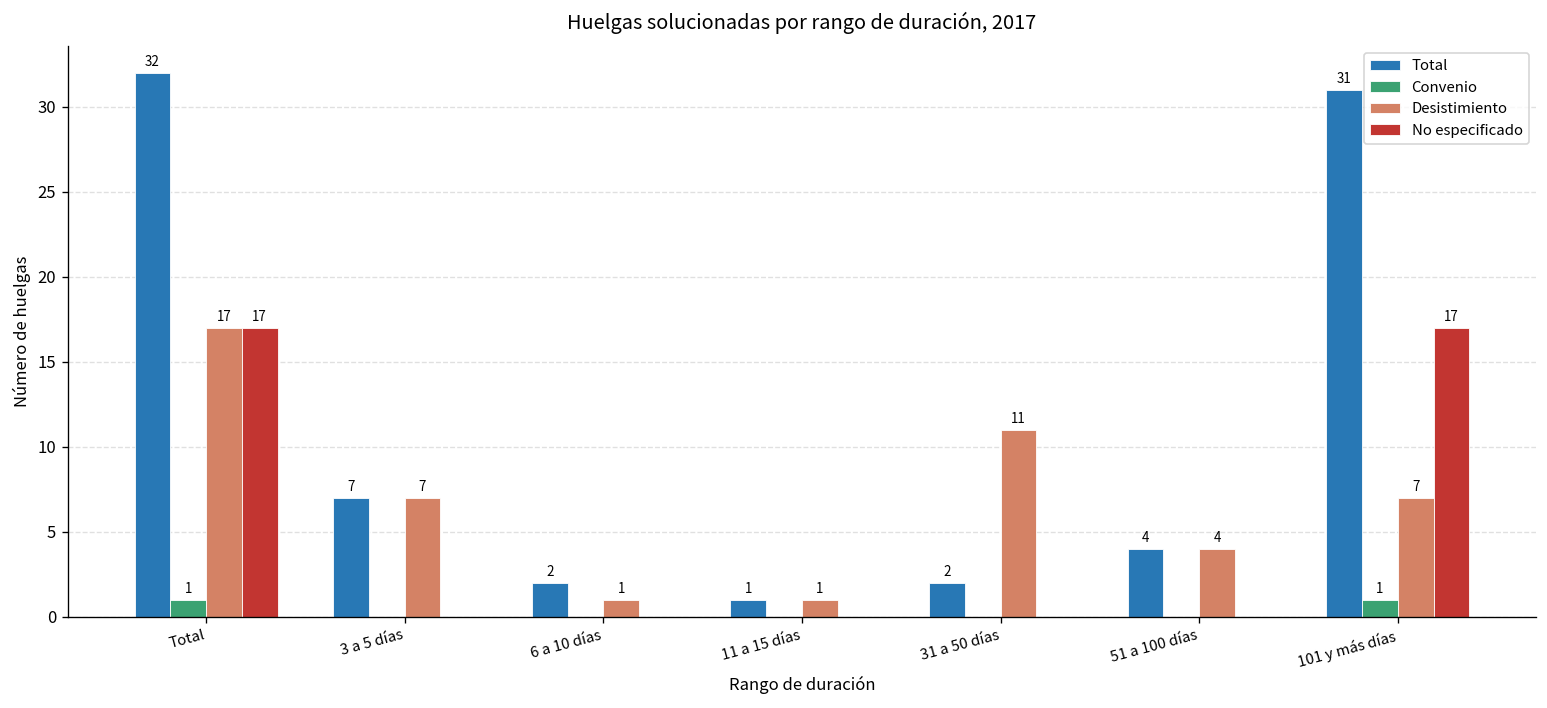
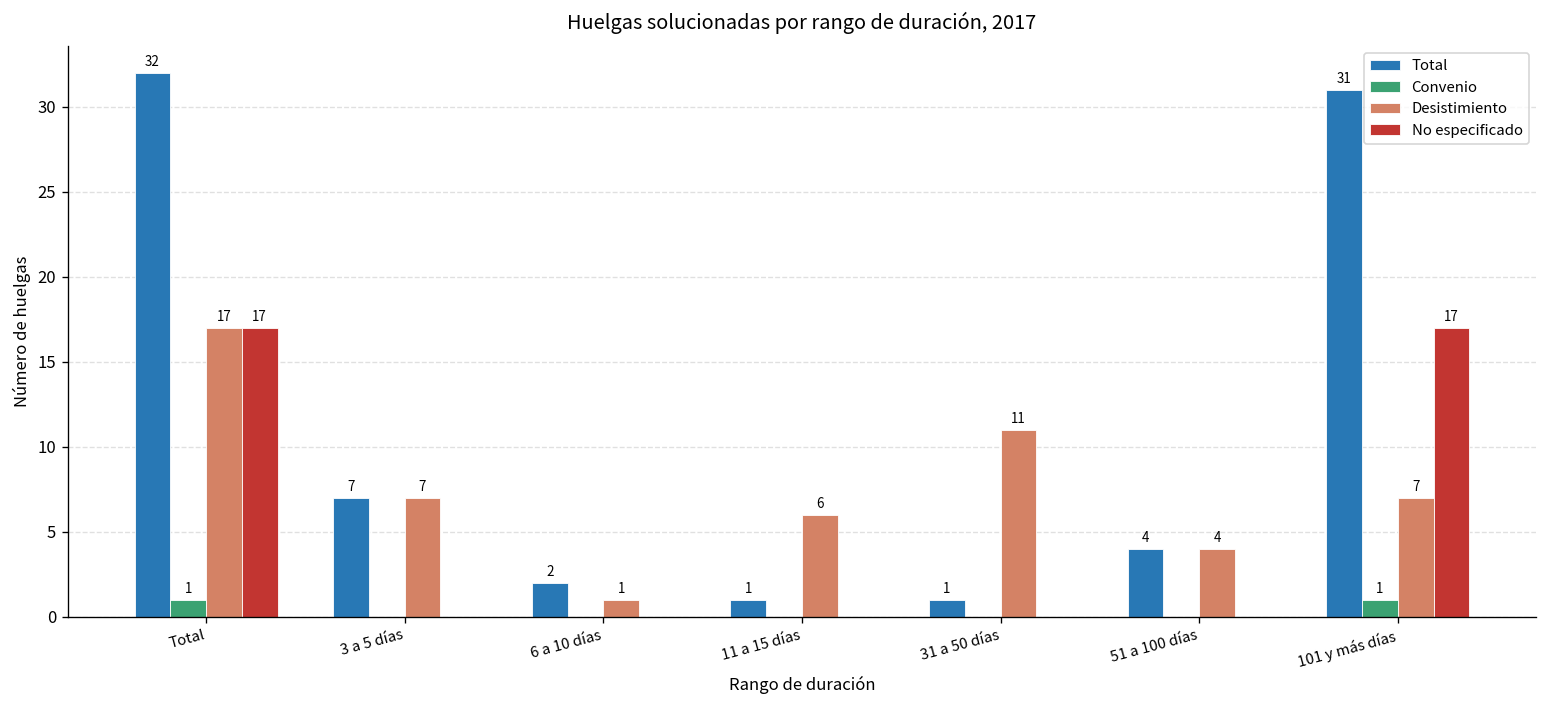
  {
    "Total": {
      "Total": 32,
      "3 a 5 días": 7,
      "6 a 10 días": 2,
      "11 a 15 días": 1,
-     "31 a 50 días": 2,
+     "31 a 50 días": 1,
      "51 a 100 días": 4,
      "101 y más días": 31
    },
    "Convenio": {
      "Total": 1,
      "101 y más días": 1
    },
    "Desistimiento": {
      "Total": 17,
      "3 a 5 días": 7,
      "6 a 10 días": 1,
-     "11 a 15 días": 1,
+     "11 a 15 días": 6,
      "31 a 50 días": 11,
      "51 a 100 días": 4,
      "101 y más días": 7
    },
    "No especificado": {
      "Total": 17,
      "101 y más días": 17
    }
  }
